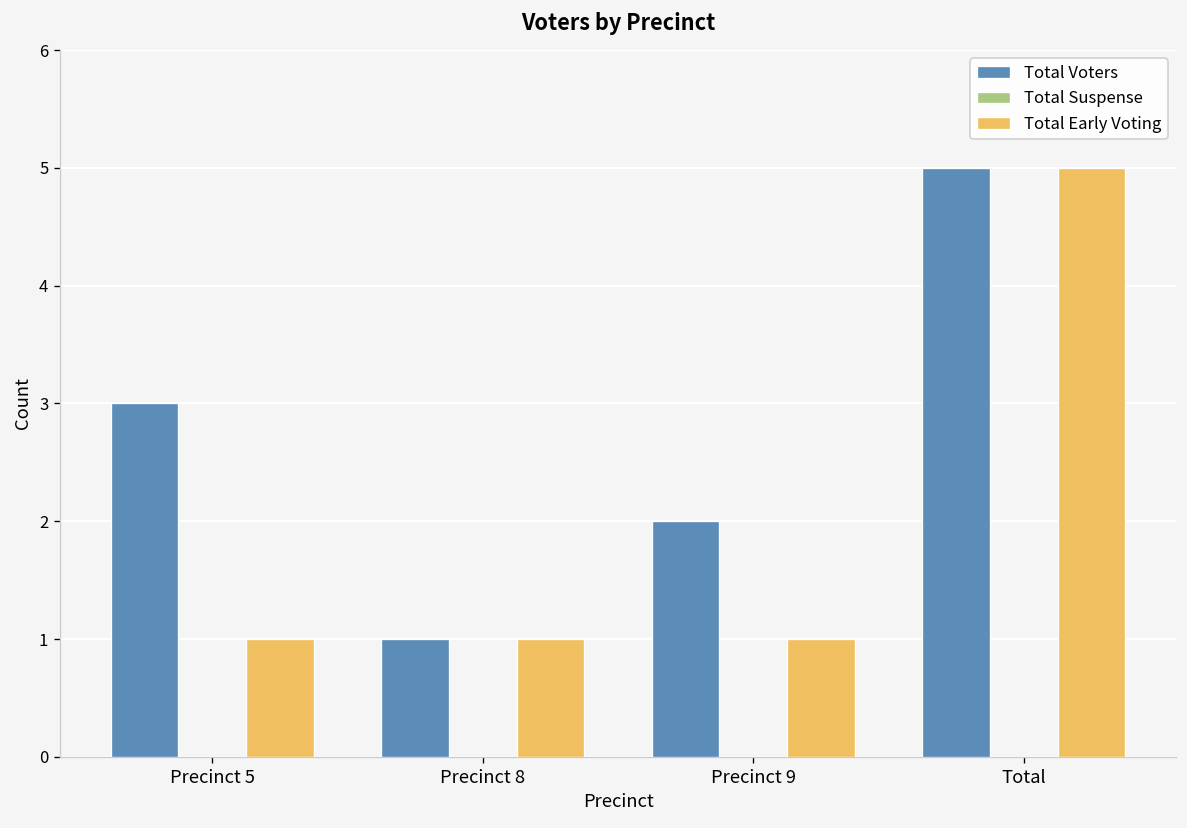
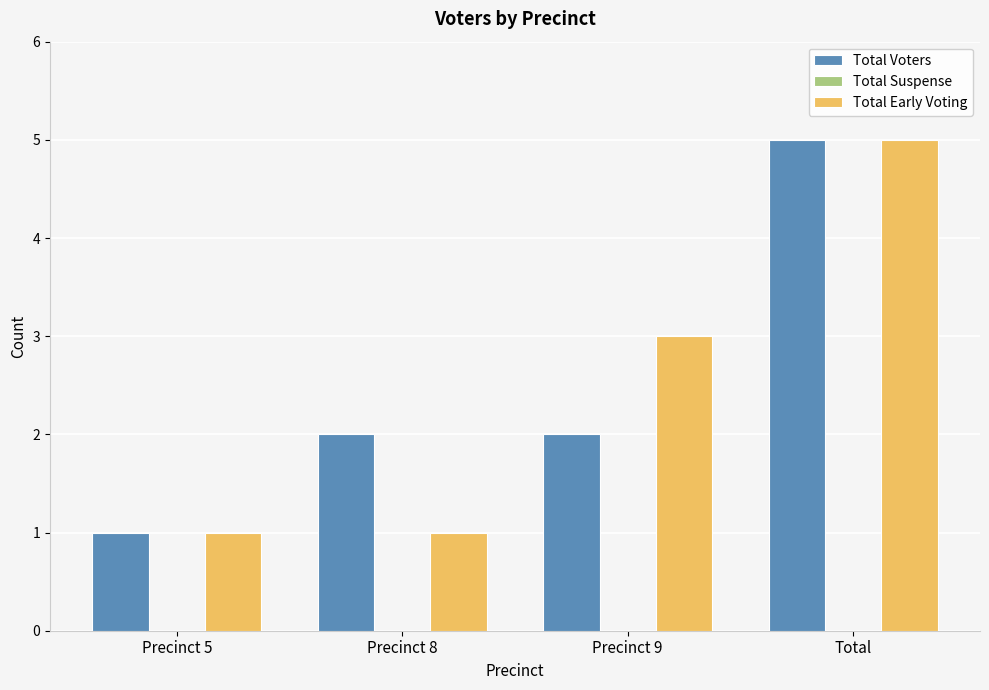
  {
    "Total Voters": {
-     "Precinct 5": 3,
-     "Precinct 8": 1,
+     "Precinct 5": 1,
+     "Precinct 8": 2,
      "Precinct 9": 2,
      "Total": 5
    },
    "Total Suspense": {
      "Precinct 5": 0,
      "Precinct 8": 0,
      "Precinct 9": 0,
      "Total": 0
    },
    "Total Early Voting": {
      "Precinct 5": 1,
      "Precinct 8": 1,
-     "Precinct 9": 1,
+     "Precinct 9": 3,
      "Total": 5
    }
  }
